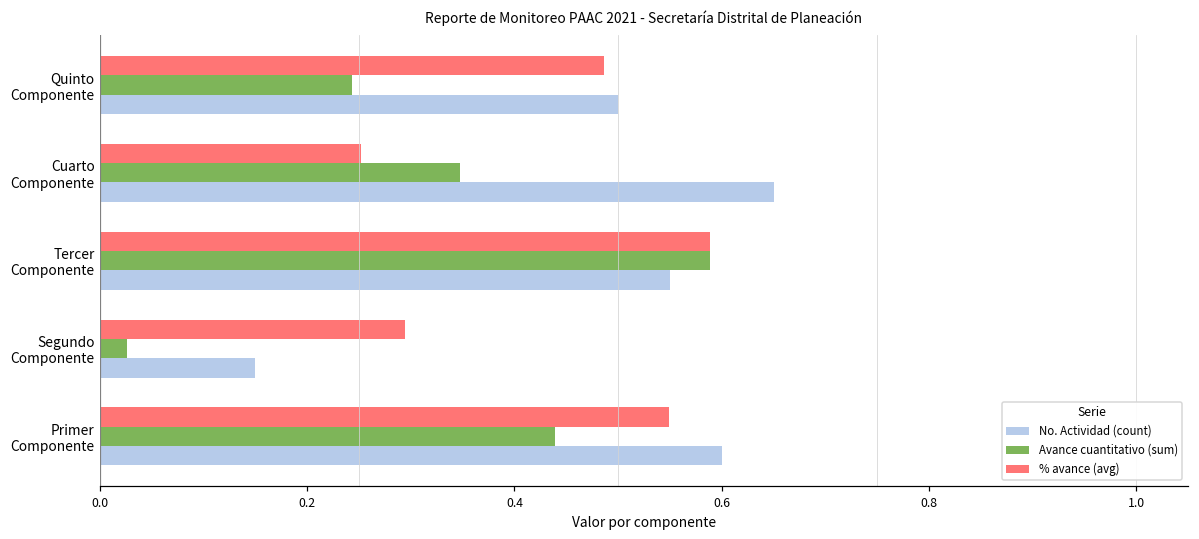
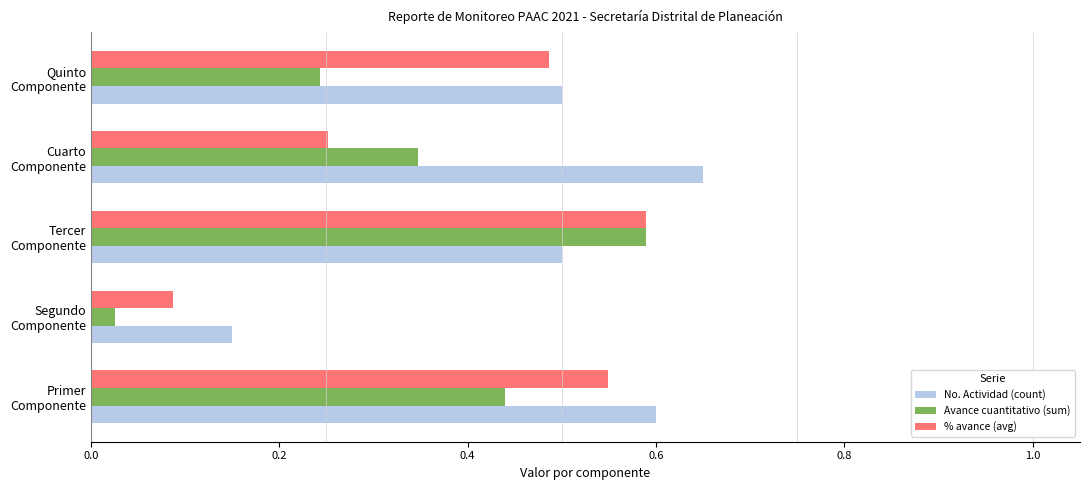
  {
    "No. Actividad (count)": {
      "Quinto Componente": 0.50,
      "Cuarto Componente": 0.65,
-     "Tercer Componente": 0.55,
+     "Tercer Componente": 0.50,
      "Segundo Componente": 0.15,
      "Primer Componente": 0.60
    },
    "Avance cuantitativo (sum)": {
      "Quinto Componente": 0.24,
      "Cuarto Componente": 0.35,
      "Tercer Componente": 0.59,
      "Segundo Componente": 0.03,
      "Primer Componente": 0.44
    },
    "% avance (avg)": {
      "Quinto Componente": 0.49,
      "Cuarto Componente": 0.25,
      "Tercer Componente": 0.59,
-     "Segundo Componente": 0.29,
+     "Segundo Componente": 0.09,
      "Primer Componente": 0.55
    }
  }
